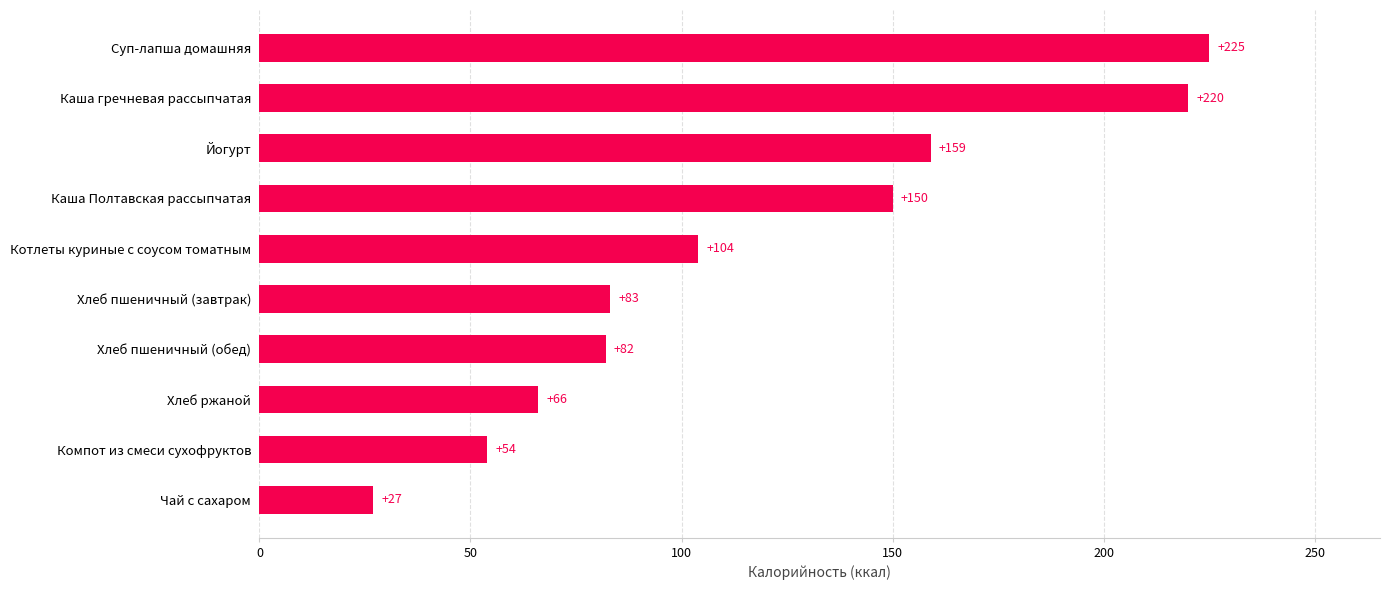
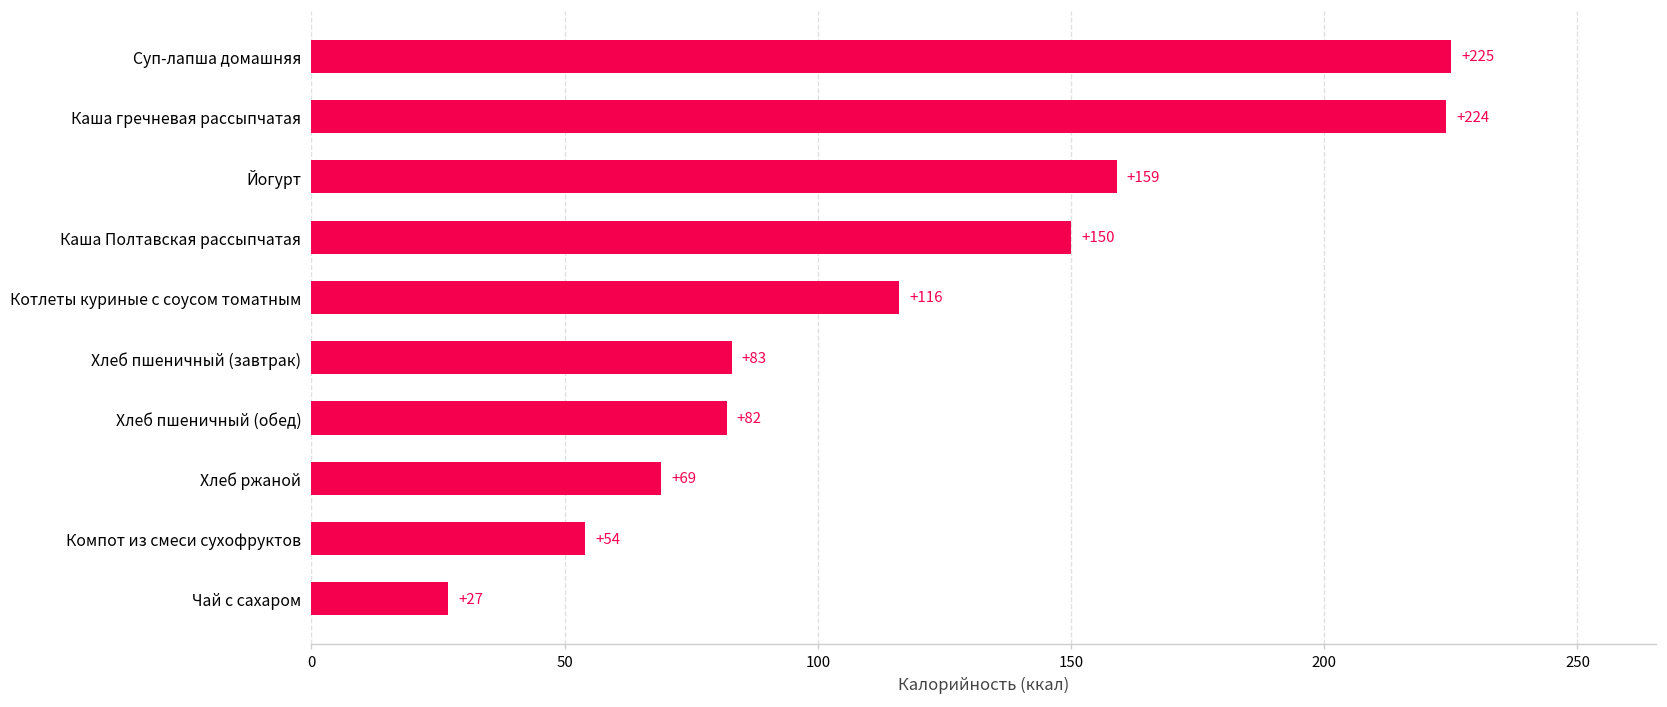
  {
    "Суп-лапша домашняя": "+225",
-   "Каша гречневая рассыпчатая": "+220",
+   "Каша гречневая рассыпчатая": "+224",
    "Йогурт": "+159",
    "Каша Полтавская рассыпчатая": "+150",
-   "Котлеты куриные с соусом томатным": "+104",
+   "Котлеты куриные с соусом томатным": "+116",
    "Хлеб пшеничный (завтрак)": "+83",
    "Хлеб пшеничный (обед)": "+82",
-   "Хлеб ржаной": "+66",
+   "Хлеб ржаной": "+69",
    "Компот из смеси сухофруктов": "+54",
    "Чай с сахаром": "+27"
  }
